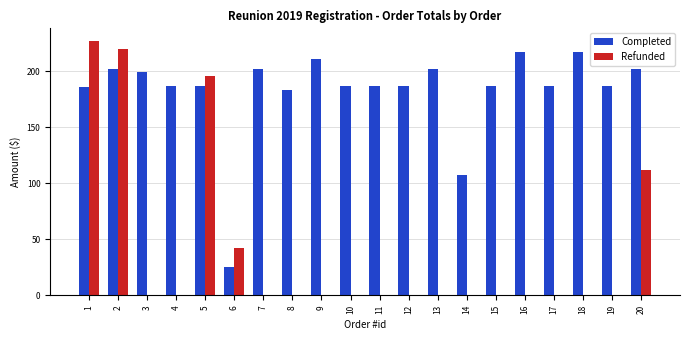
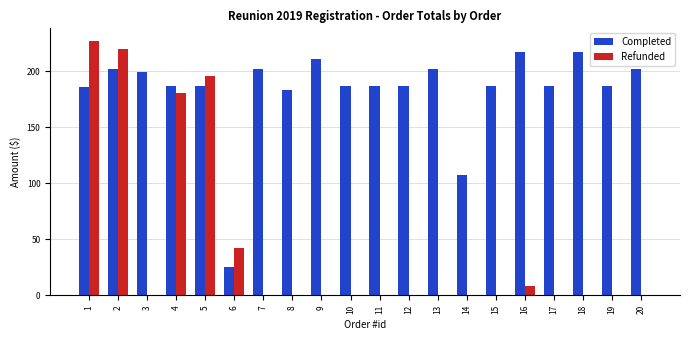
  {
    "Completed": {
      "1": 186,
      "2": 202,
      "3": 199,
      "4": 187,
      "5": 187,
      "6": 25,
      "7": 202,
      "8": 183,
      "9": 211,
      "10": 187,
      "11": 187,
      "12": 187,
      "13": 202,
      "14": 107,
      "15": 187,
      "16": 217,
      "17": 187,
      "18": 217,
      "19": 187,
      "20": 202
    },
    "Refunded": {
      "1": 227,
      "2": 220,
      "3": 0,
-     "4": 0,
+     "4": 181,
      "5": 196,
      "6": 42,
      "7": 0,
      "8": 0,
      "9": 0,
      "10": 0,
      "11": 0,
      "12": 0,
      "13": 0,
      "14": 0,
      "15": 0,
-     "16": 0,
+     "16": 8,
      "17": 0,
      "18": 0,
      "19": 0,
-     "20": 112
+     "20": 0
    }
  }
